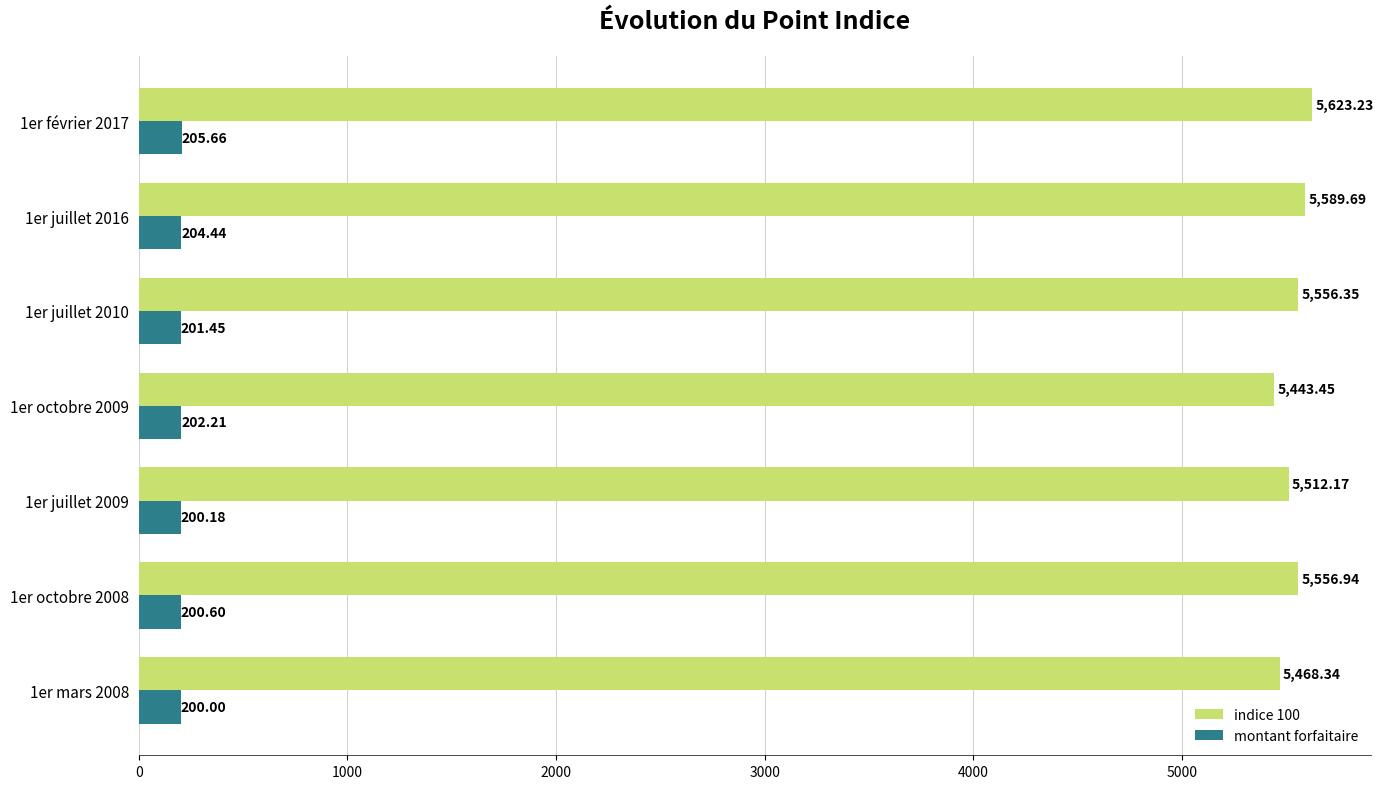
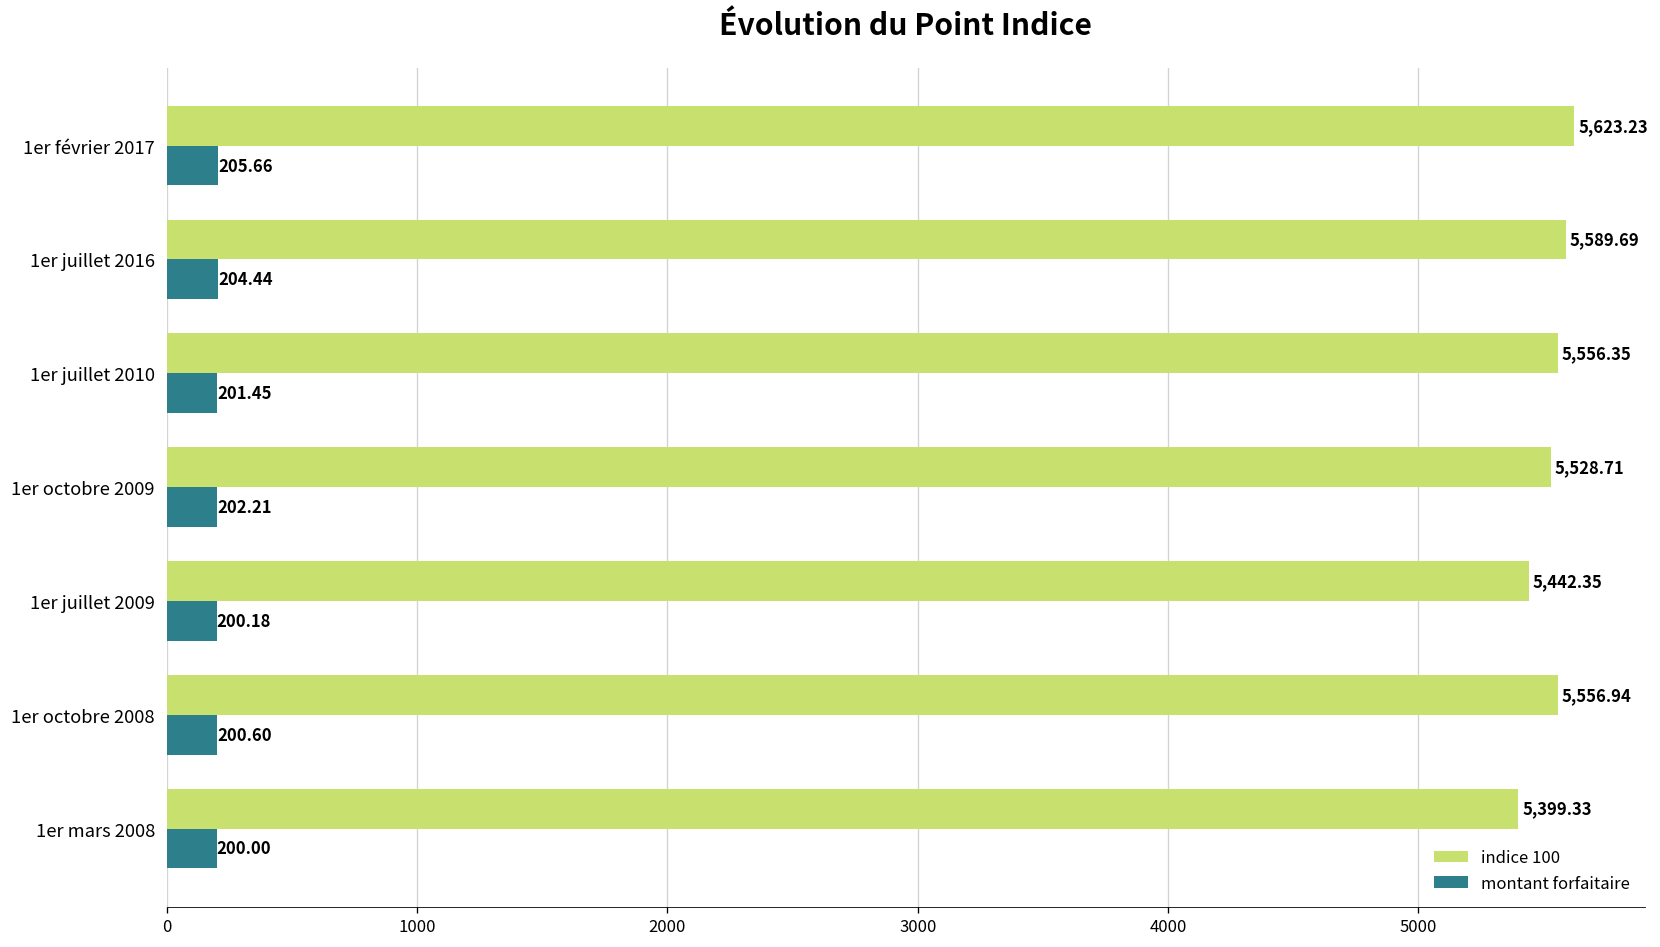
  {
    "indice 100": {
      "1er février 2017": "5,623.23",
      "1er juillet 2016": "5,589.69",
      "1er juillet 2010": "5,556.35",
-     "1er octobre 2009": "5,443.45",
-     "1er juillet 2009": "5,512.17",
+     "1er octobre 2009": "5,528.71",
+     "1er juillet 2009": "5,442.35",
      "1er octobre 2008": "5,556.94",
-     "1er mars 2008": "5,468.34"
+     "1er mars 2008": "5,399.33"
    },
    "montant forfaitaire": {
      "1er février 2017": "205.66",
      "1er juillet 2016": "204.44",
      "1er juillet 2010": "201.45",
      "1er octobre 2009": "202.21",
      "1er juillet 2009": "200.18",
      "1er octobre 2008": "200.60",
      "1er mars 2008": "200.00"
    }
  }
